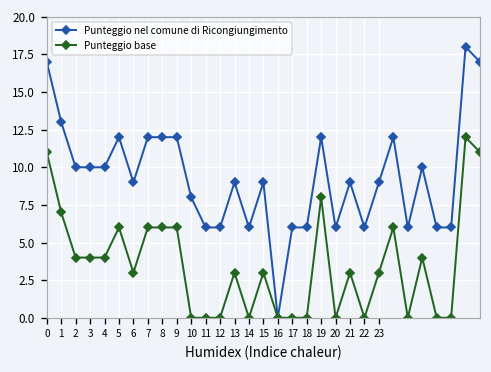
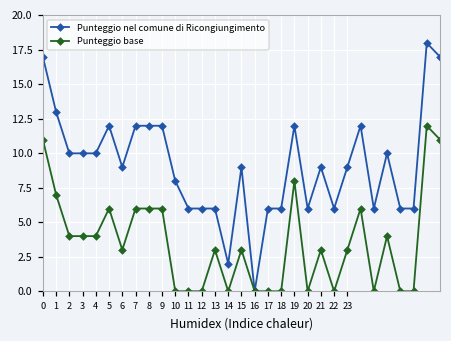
  {
    "Punteggio nel comune di Ricongiungimento": {
      "0": 17,
      "1": 13,
      "2": 10,
      "3": 10,
      "4": 10,
      "5": 12,
      "6": 9,
      "7": 12,
      "8": 12,
      "9": 12,
      "10": 8,
      "11": 6,
      "12": 6,
-     "13": 9,
-     "14": 6,
+     "13": 6,
+     "14": 2,
      "15": 9,
      "17": 6,
      "18": 6,
      "19": 12,
      "20": 6,
      "21": 9,
      "22": 6,
      "23": 9
    },
    "Punteggio base": {
      "0": 11,
      "1": 7,
      "2": 4,
      "3": 4,
      "4": 4,
      "5": 6,
      "6": 3,
      "7": 6,
      "8": 6,
      "9": 6,
      "10": 0,
      "11": 0,
      "12": 0,
      "13": 3,
      "14": 0,
      "15": 3,
      "17": 0,
      "18": 0,
      "19": 8,
      "20": 0,
      "21": 3,
      "22": 0,
      "23": 3
    }
  }
